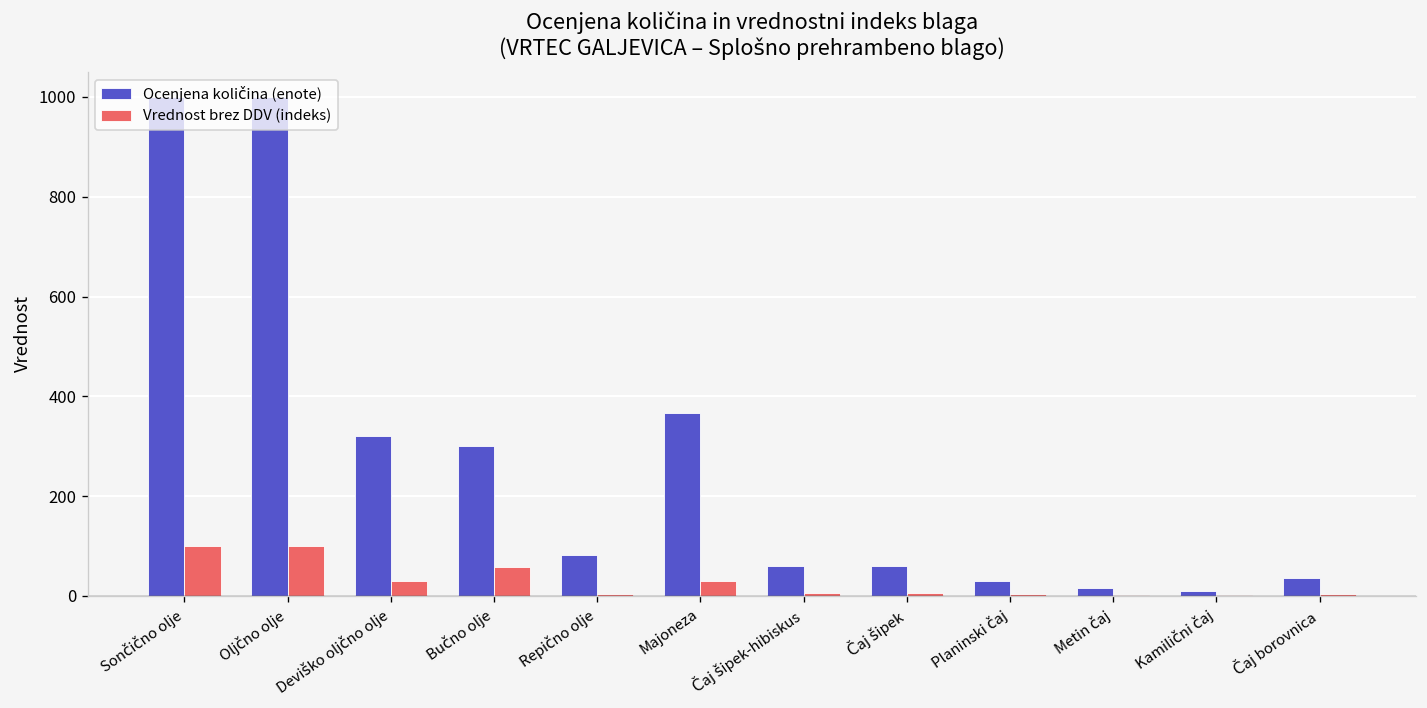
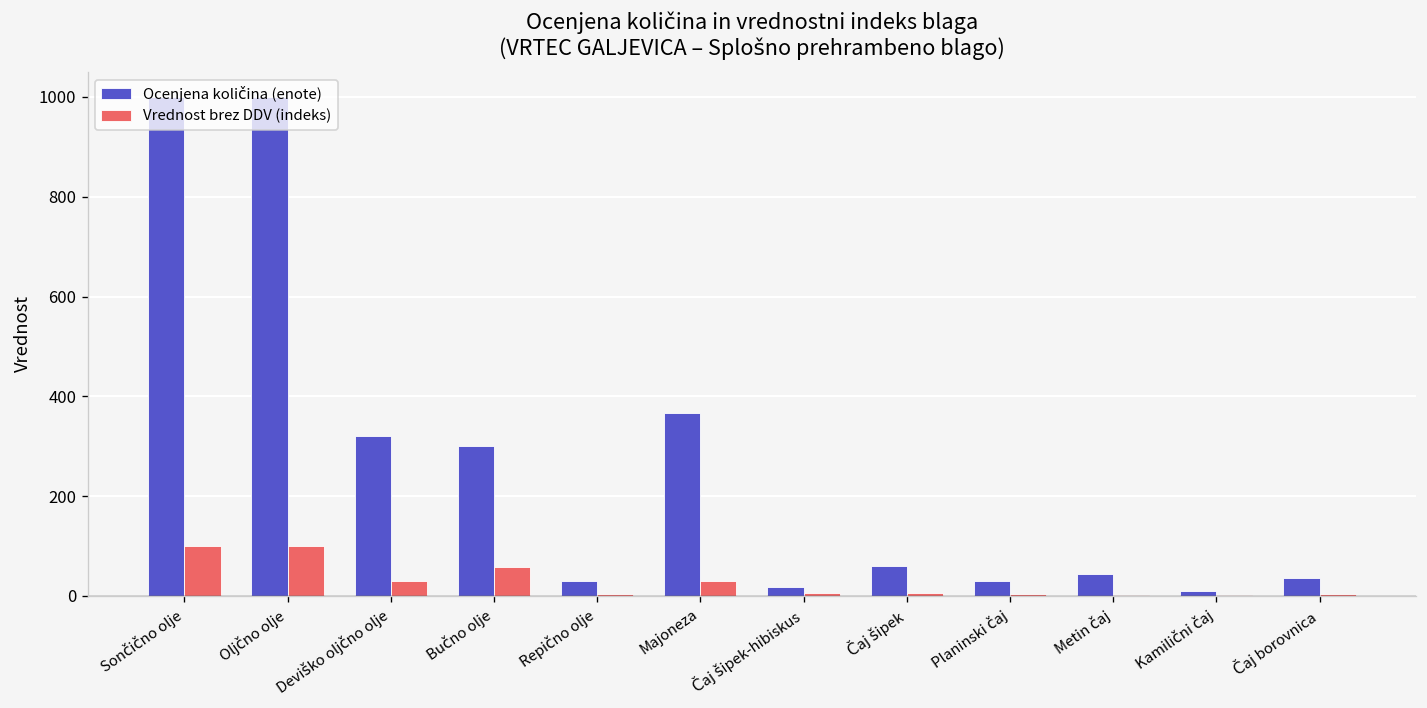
  {
    "Ocenjena količina (enote)": {
      "Deviško oljčno olje": 320,
      "Bučno olje": 300,
-     "Repično olje": 80,
+     "Repično olje": 30,
      "Majoneza": 370,
-     "Čaj šipek-hibiskus": 60,
+     "Čaj šipek-hibiskus": 20,
      "Čaj šipek": 60,
      "Planinski čaj": 30,
-     "Metin čaj": 20,
+     "Metin čaj": 40,
      "Kamilični čaj": 10,
      "Čaj borovnica": 40
    },
    "Vrednost brez DDV (indeks)": {
      "Sončično olje": 100,
      "Oljčno olje": 100,
      "Deviško oljčno olje": 30,
      "Bučno olje": 60,
      "Majoneza": 30
    }
  }
